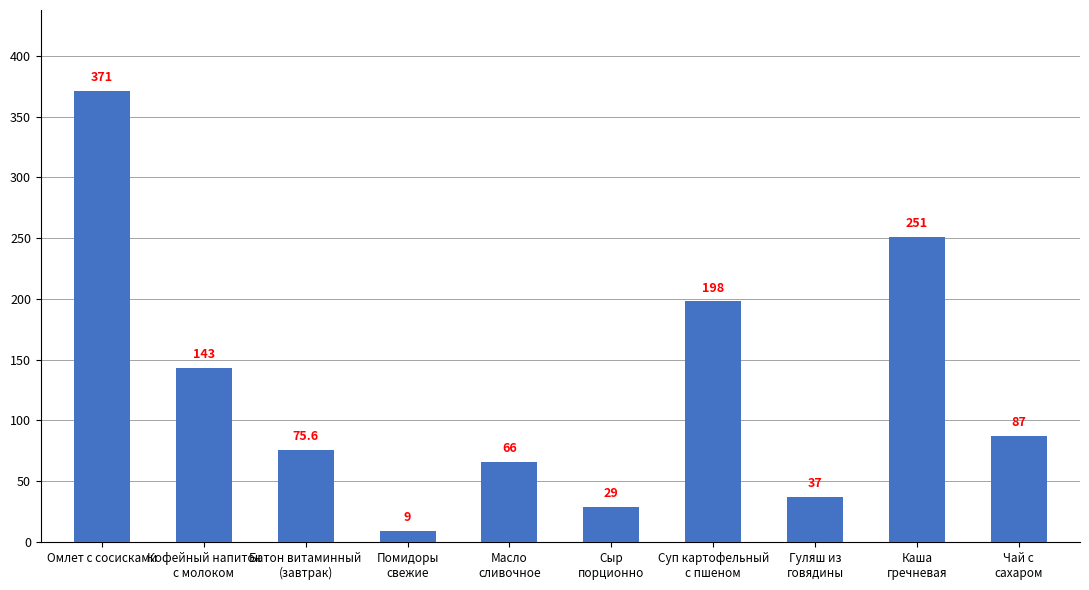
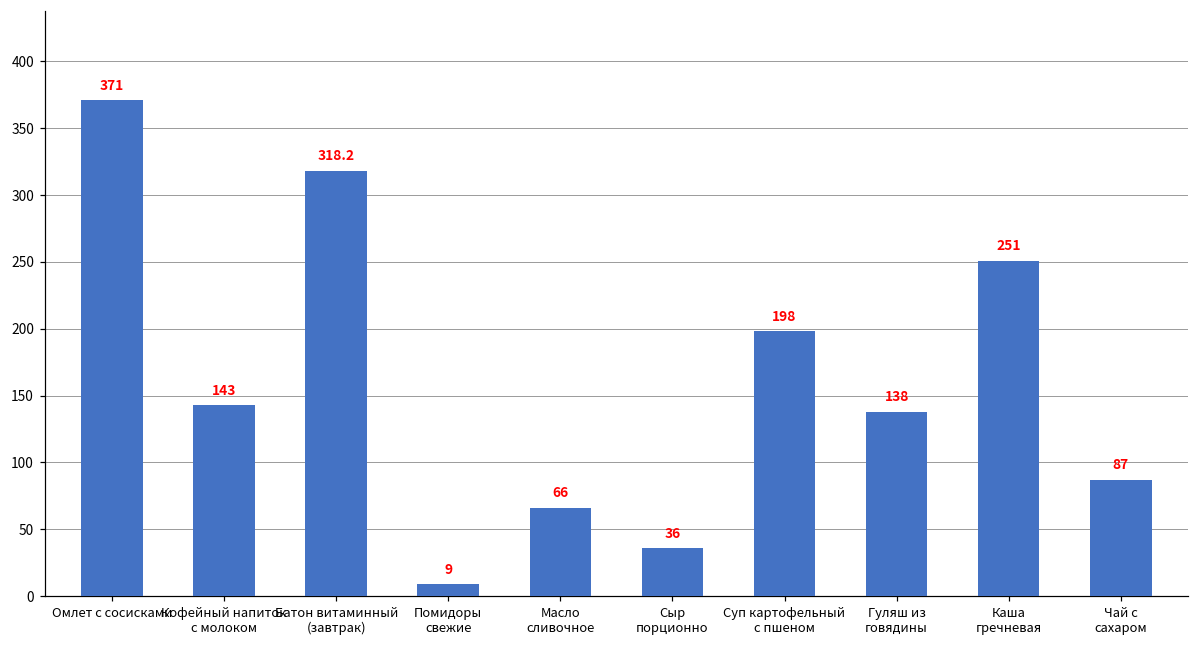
  {
    "Омлет с сосисками": 371,
    "Кофейный напиток с молоком": 143,
-   "Батон витаминный (завтрак)": 75.6,
+   "Батон витаминный (завтрак)": 318.2,
    "Помидоры свежие": 9,
    "Масло сливочное": 66,
-   "Сыр порционно": 29,
+   "Сыр порционно": 36,
    "Суп картофельный с пшеном": 198,
-   "Гуляш из говядины": 37,
+   "Гуляш из говядины": 138,
    "Каша гречневая": 251,
    "Чай с сахаром": 87
  }
